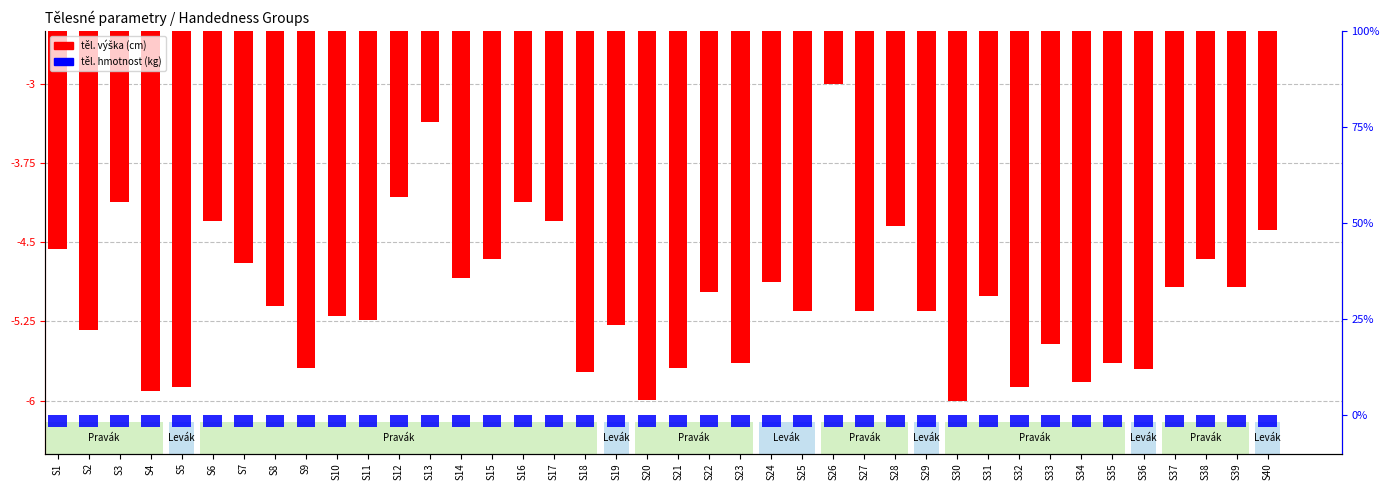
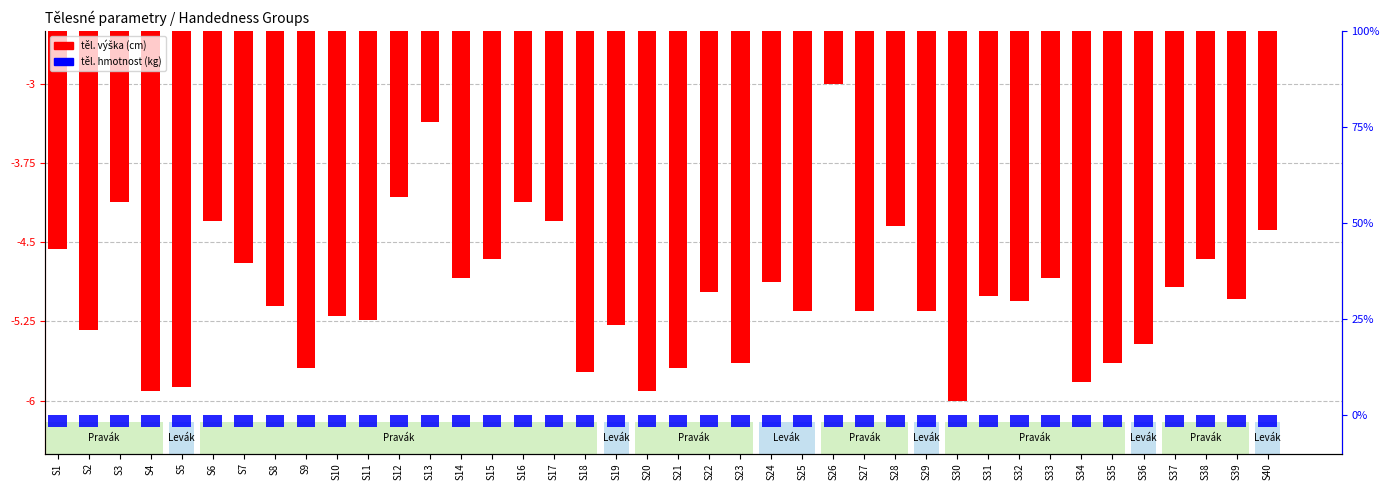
  {
    "těl. výška (cm)": {
      "S1": -4.57,
      "S2": -5.33,
      "S3": -4.12,
      "S4": -5.91,
      "S5": -5.87,
      "S6": -4.30,
      "S7": -4.70,
      "S8": -5.10,
      "S9": -5.69,
      "S10": -5.19,
      "S11": -5.24,
      "S12": -4.07,
      "S13": -3.36,
      "S14": -4.84,
      "S15": -4.66,
      "S16": -4.12,
      "S17": -4.30,
      "S18": -5.73,
      "S19": -5.28,
-     "S20": -5.99,
+     "S20": -5.91,
      "S21": -5.69,
      "S22": -4.97,
      "S23": -5.64,
      "S24": -4.88,
      "S25": -5.15,
      "S26": -3.00,
      "S27": -5.15,
      "S28": -4.34,
      "S29": -5.15,
      "S30": -6.00,
      "S31": -5.01,
-     "S32": -5.87,
-     "S33": -5.46,
+     "S32": -5.06,
+     "S33": -4.84,
      "S34": -5.82,
      "S35": -5.64,
-     "S36": -5.70,
+     "S36": -5.46,
      "S37": -4.93,
      "S38": -4.66,
-     "S39": -4.93,
+     "S39": -5.04,
      "S40": -4.39
    }
  }
